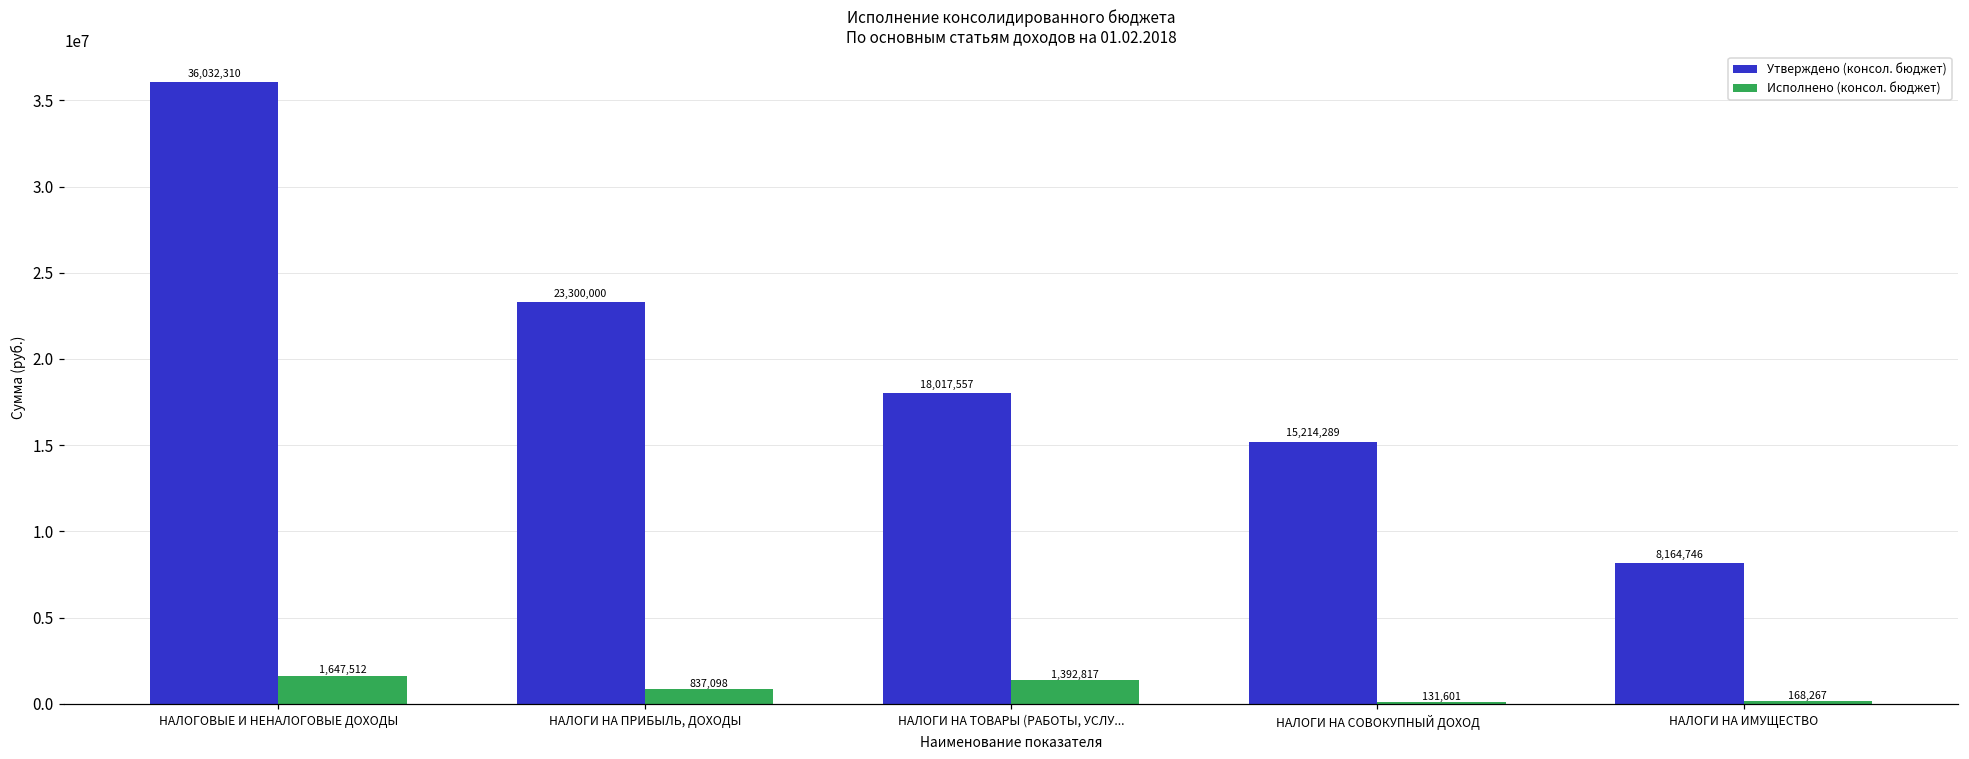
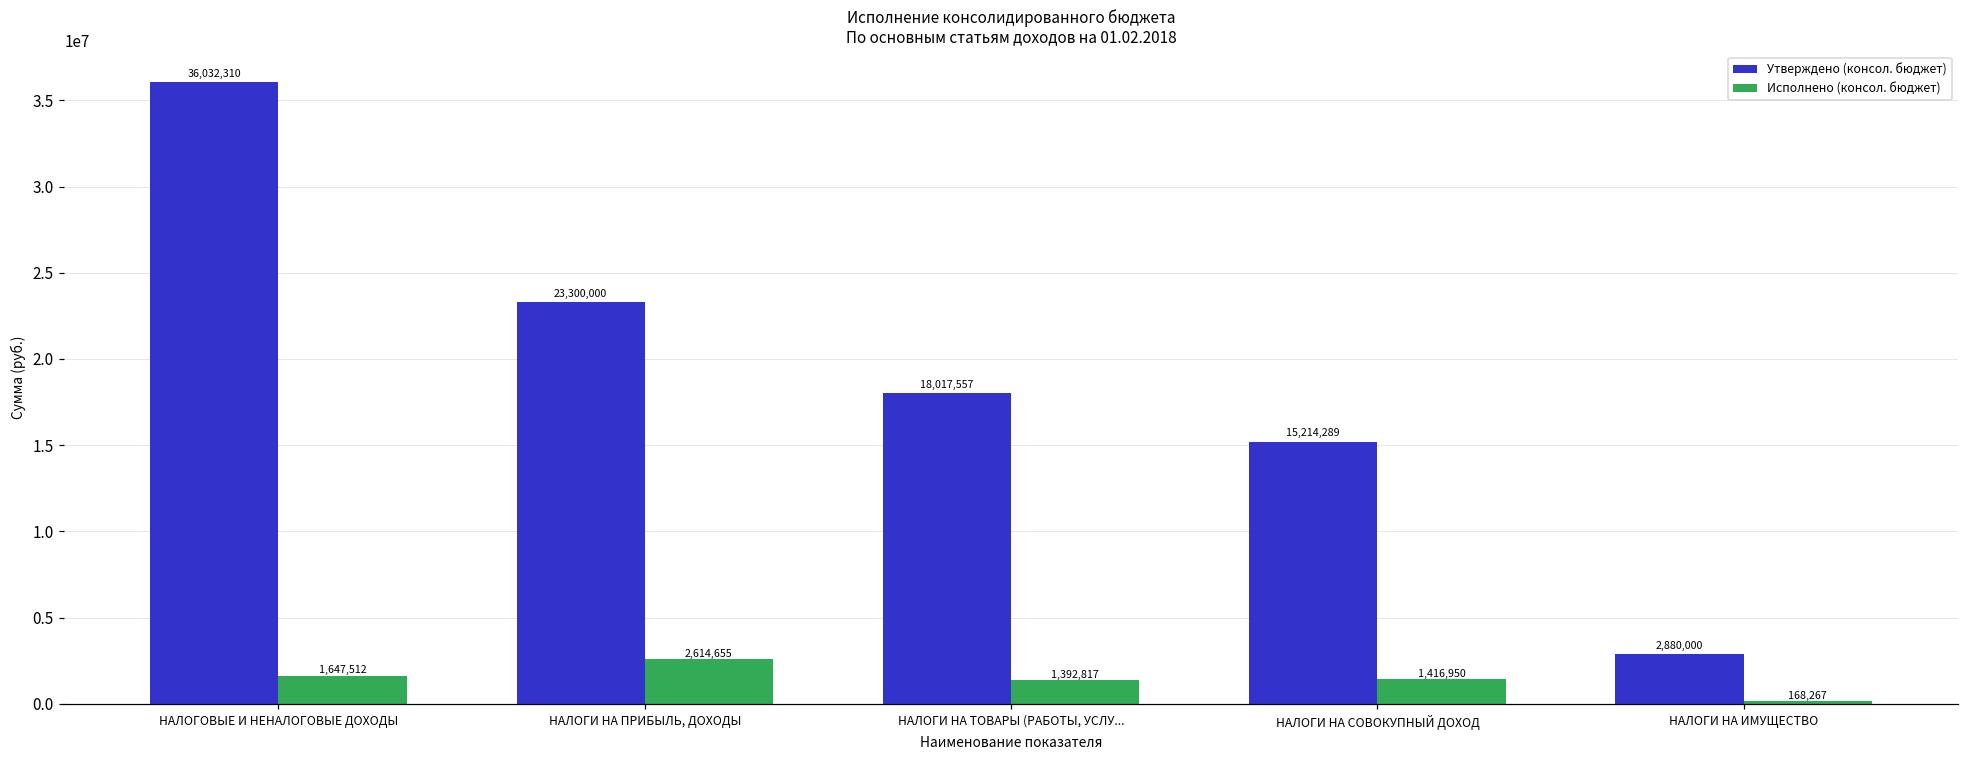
  {
    "Утверждено (консол. бюджет)": {
      "НАЛОГОВЫЕ И НЕНАЛОГОВЫЕ ДОХОДЫ": "36,032,310",
      "НАЛОГИ НА ПРИБЫЛЬ, ДОХОДЫ": "23,300,000",
      "НАЛОГИ НА ТОВАРЫ (РАБОТЫ, УСЛУ...": "18,017,557",
      "НАЛОГИ НА СОВОКУПНЫЙ ДОХОД": "15,214,289",
-     "НАЛОГИ НА ИМУЩЕСТВО": "8,164,746"
+     "НАЛОГИ НА ИМУЩЕСТВО": "2,880,000"
    },
    "Исполнено (консол. бюджет)": {
      "НАЛОГОВЫЕ И НЕНАЛОГОВЫЕ ДОХОДЫ": "1,647,512",
-     "НАЛОГИ НА ПРИБЫЛЬ, ДОХОДЫ": "837,098",
+     "НАЛОГИ НА ПРИБЫЛЬ, ДОХОДЫ": "2,614,655",
      "НАЛОГИ НА ТОВАРЫ (РАБОТЫ, УСЛУ...": "1,392,817",
-     "НАЛОГИ НА СОВОКУПНЫЙ ДОХОД": "131,601",
+     "НАЛОГИ НА СОВОКУПНЫЙ ДОХОД": "1,416,950",
      "НАЛОГИ НА ИМУЩЕСТВО": "168,267"
    }
  }
